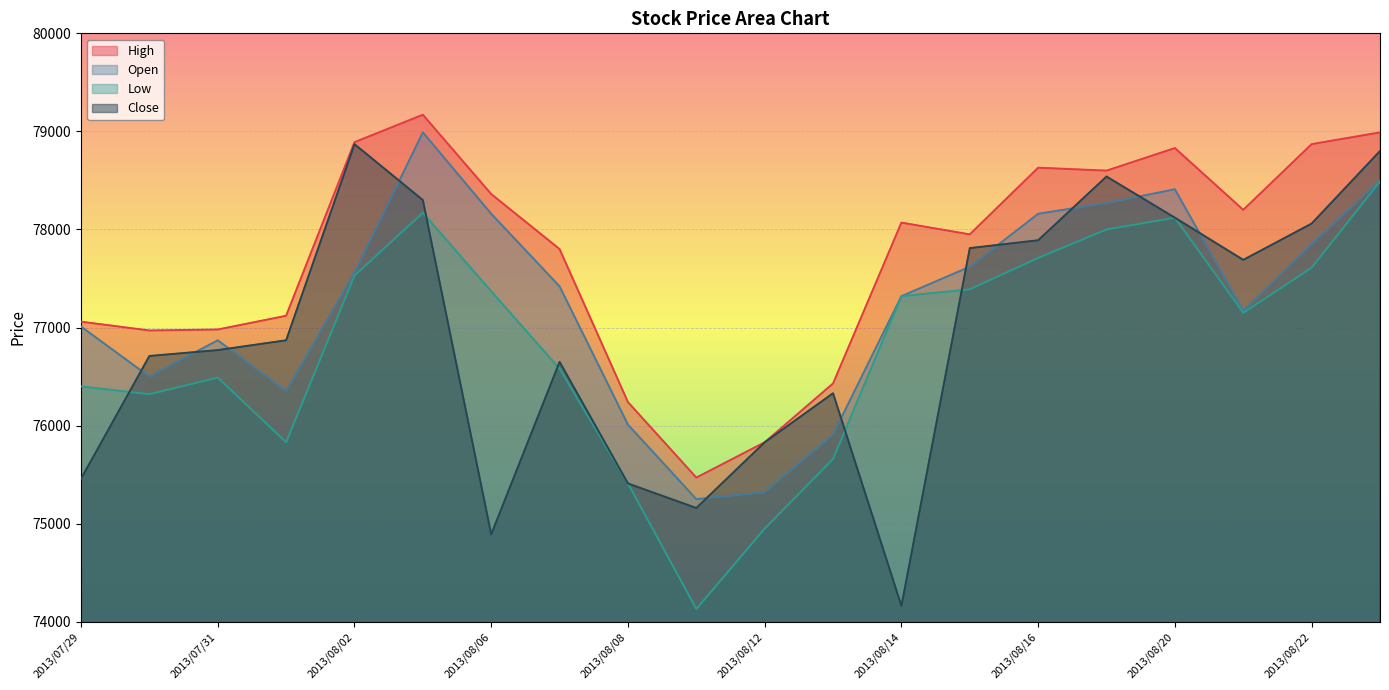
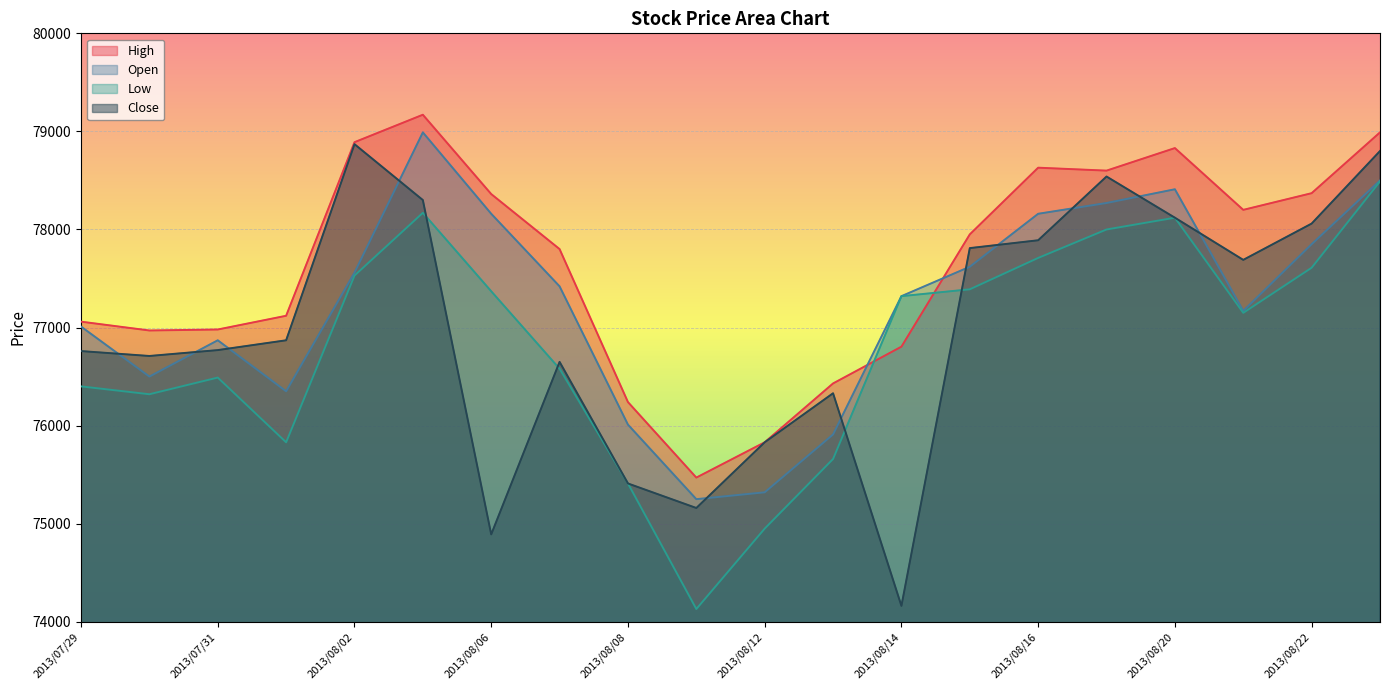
  {
    "High": {
      "2013/07/29": 77100,
      "2013/07/31": 77000,
      "2013/08/06": 78400,
      "2013/08/08": 76200,
-     "2013/08/14": 78100,
+     "2013/08/14": 76800,
      "2013/08/16": 78600,
      "2013/08/20": 78800,
-     "2013/08/22": 78900
+     "2013/08/22": 78400
    },
    "Close": {
-     "2013/07/29": 75500,
+     "2013/07/29": 76800,
      "2013/07/31": 76800,
      "2013/08/06": 74900,
      "2013/08/14": 74200,
      "2013/08/16": 77900,
      "2013/08/22": 78100
    }
  }
